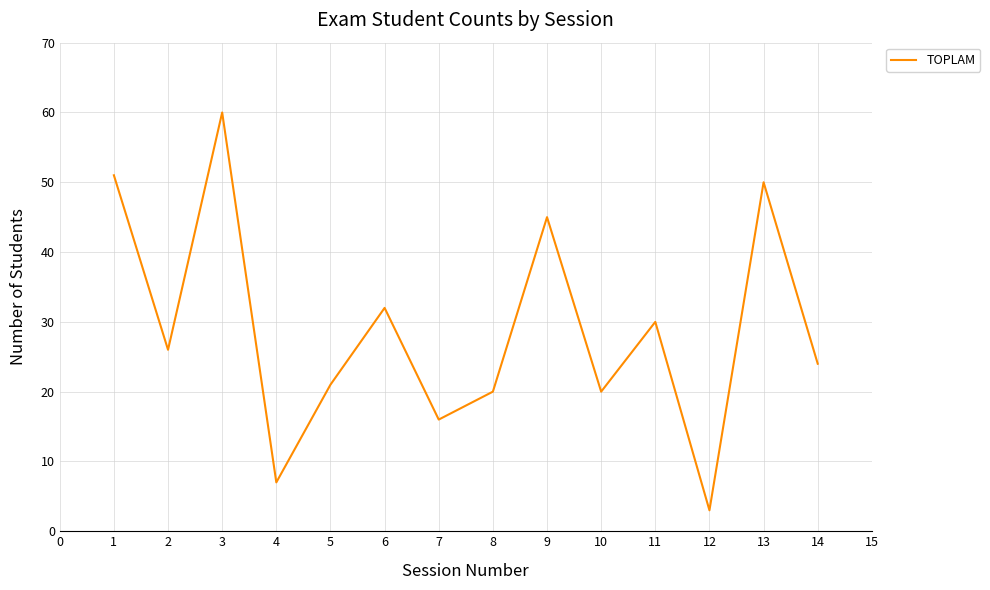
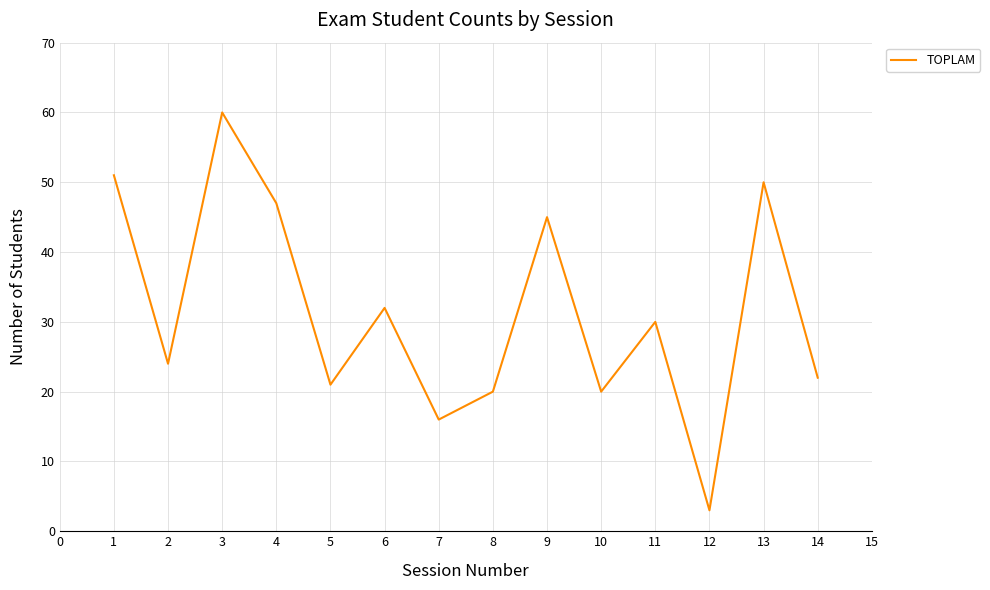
  {
    "1": 51,
-   "2": 26,
+   "2": 24,
    "3": 60,
-   "4": 7,
+   "4": 47,
    "5": 21,
    "6": 32,
    "7": 16,
    "8": 20,
    "9": 45,
    "10": 20,
    "11": 30,
    "12": 3,
    "13": 50,
-   "14": 24
+   "14": 22
  }
